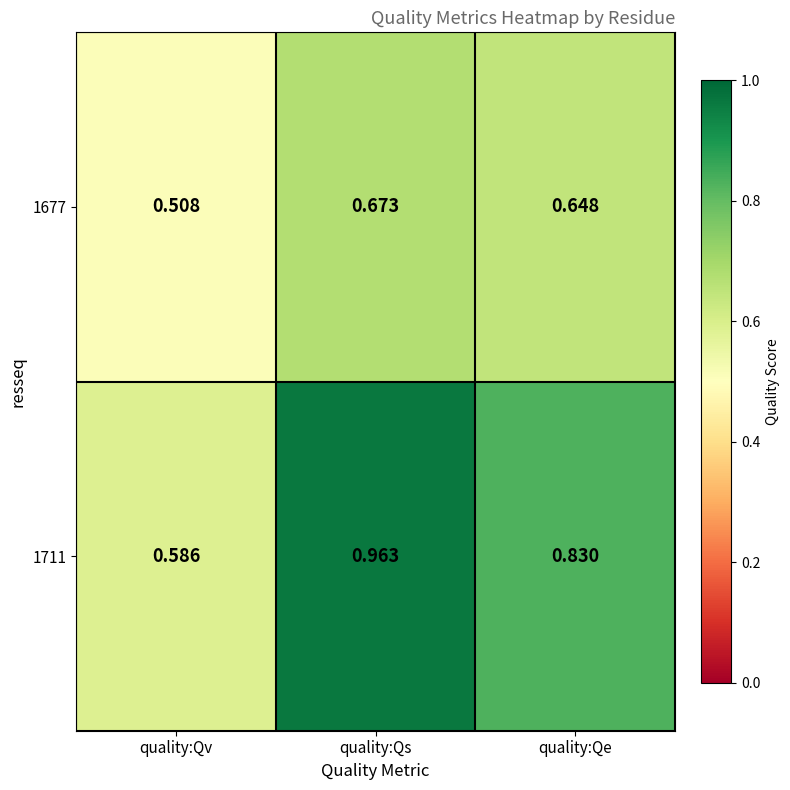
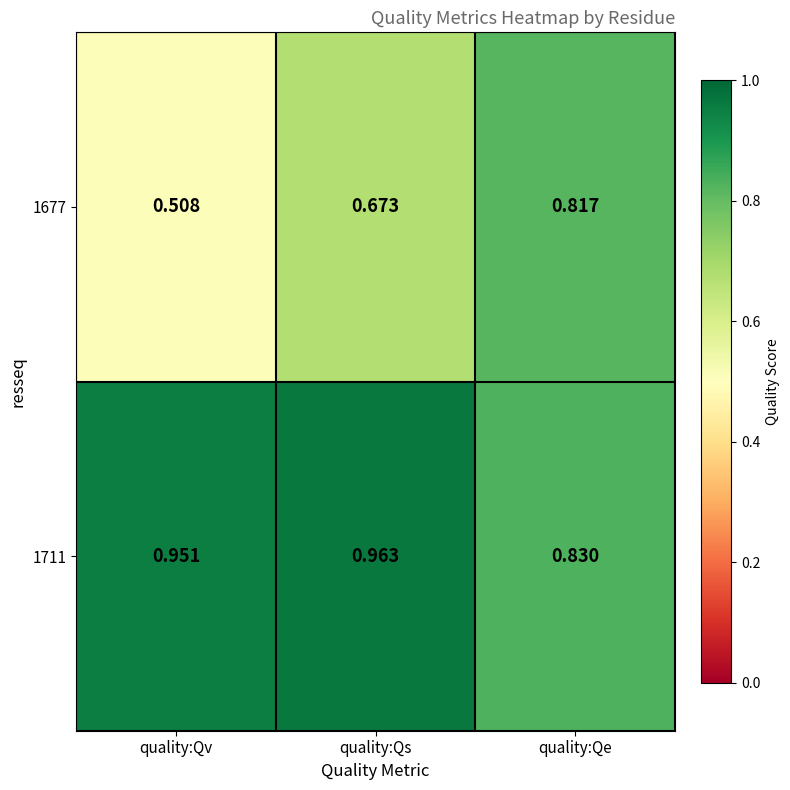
  {
    "1677": {
      "quality:Qv": 0.508,
      "quality:Qs": 0.673,
-     "quality:Qe": 0.648
+     "quality:Qe": 0.817
    },
    "1711": {
-     "quality:Qv": 0.586,
+     "quality:Qv": 0.951,
      "quality:Qs": 0.963,
      "quality:Qe": 0.830
    }
  }
